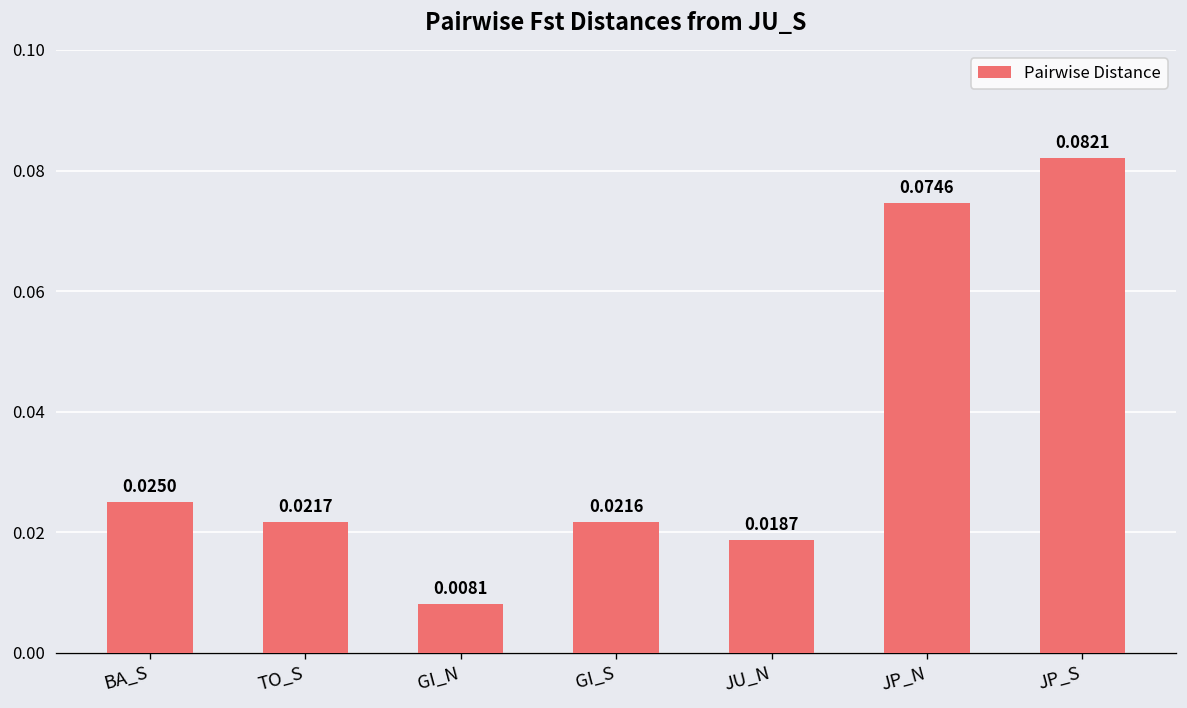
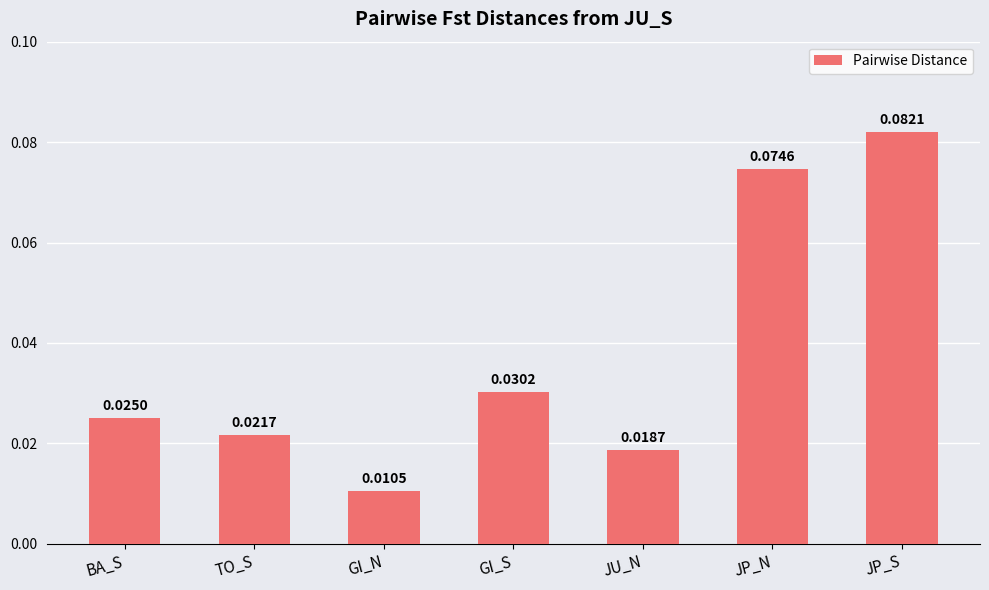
  {
    "BA_S": 0.0250,
    "TO_S": 0.0217,
-   "GI_N": 0.0081,
-   "GI_S": 0.0216,
+   "GI_N": 0.0105,
+   "GI_S": 0.0302,
    "JU_N": 0.0187,
    "JP_N": 0.0746,
    "JP_S": 0.0821
  }
